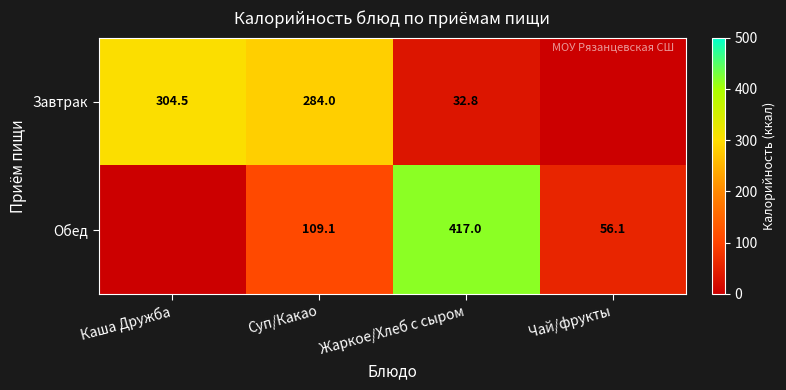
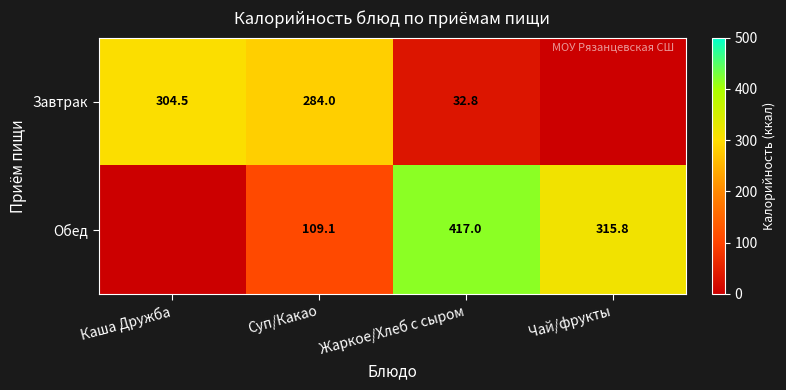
  {
    "Завтрак": {
      "Каша Дружба": 304.5,
      "Суп/Какао": 284.0,
      "Жаркое/Хлеб с сыром": 32.8
    },
    "Обед": {
      "Суп/Какао": 109.1,
      "Жаркое/Хлеб с сыром": 417.0,
-     "Чай/фрукты": 56.1
+     "Чай/фрукты": 315.8
    }
  }
